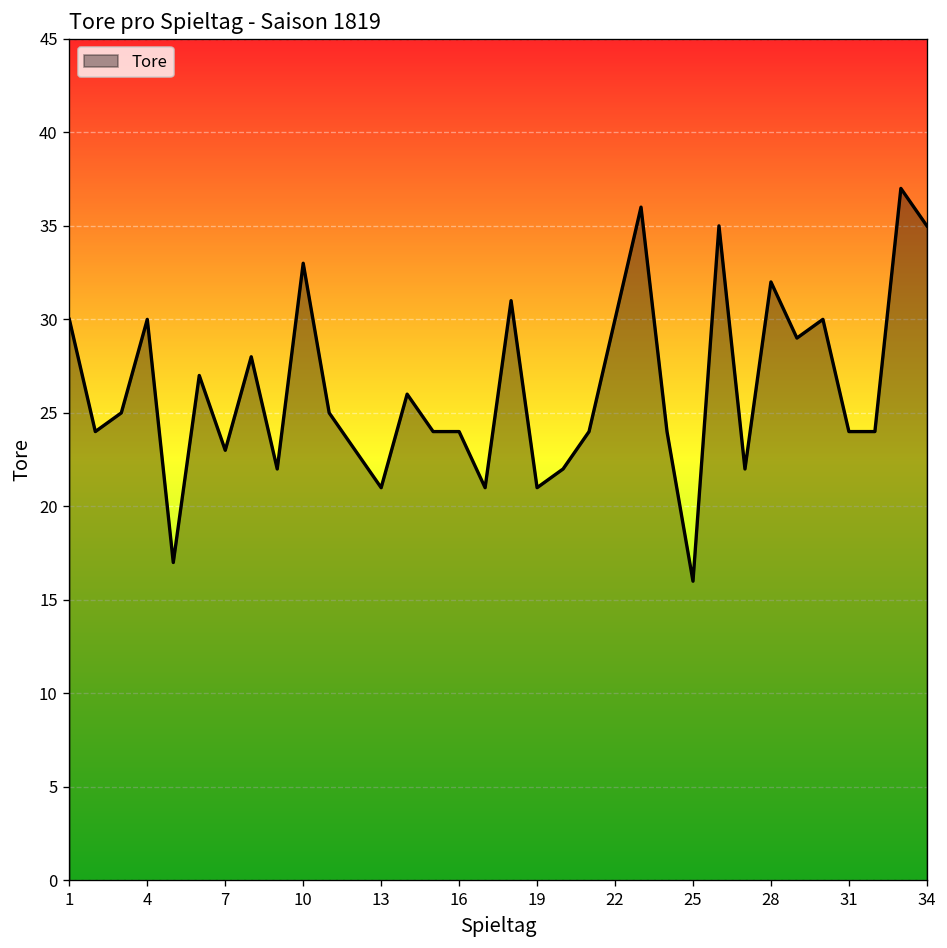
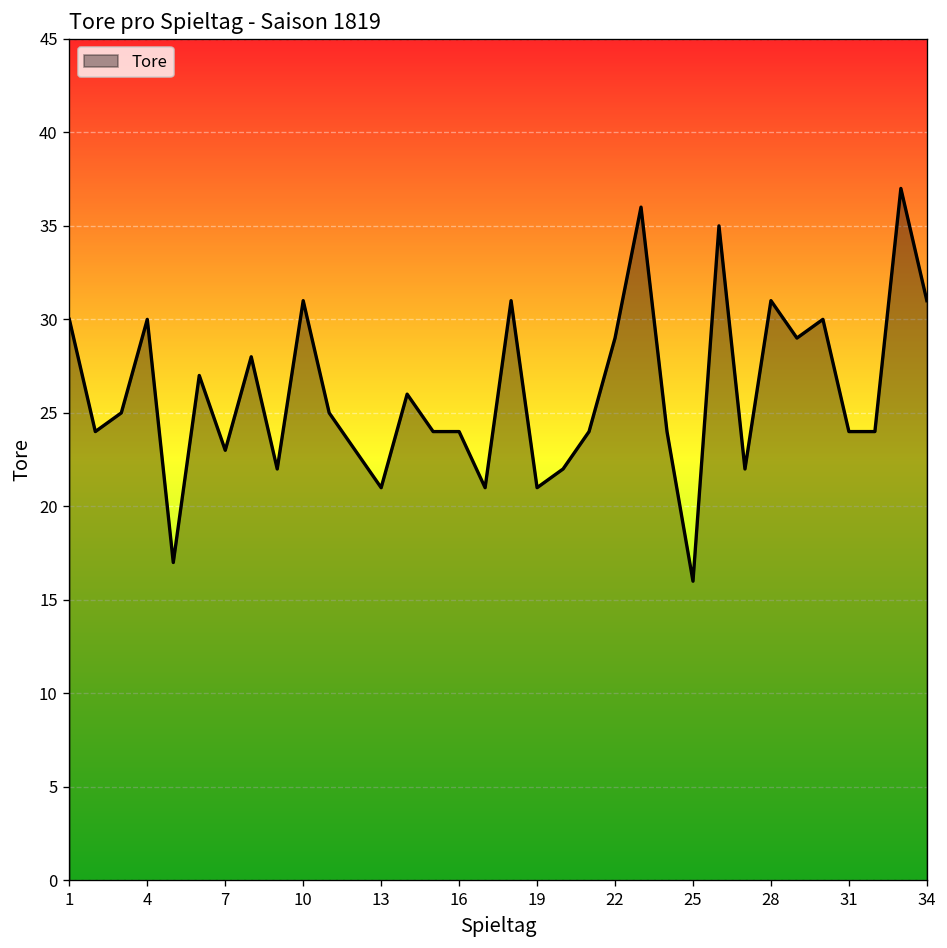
  {
    "1": 30,
    "4": 30,
    "7": 23,
-   "10": 33,
+   "10": 31,
    "13": 21,
    "16": 24,
    "19": 21,
-   "22": 30,
+   "22": 29,
    "25": 16,
-   "28": 32,
+   "28": 31,
    "31": 24,
-   "34": 35
+   "34": 31
  }
